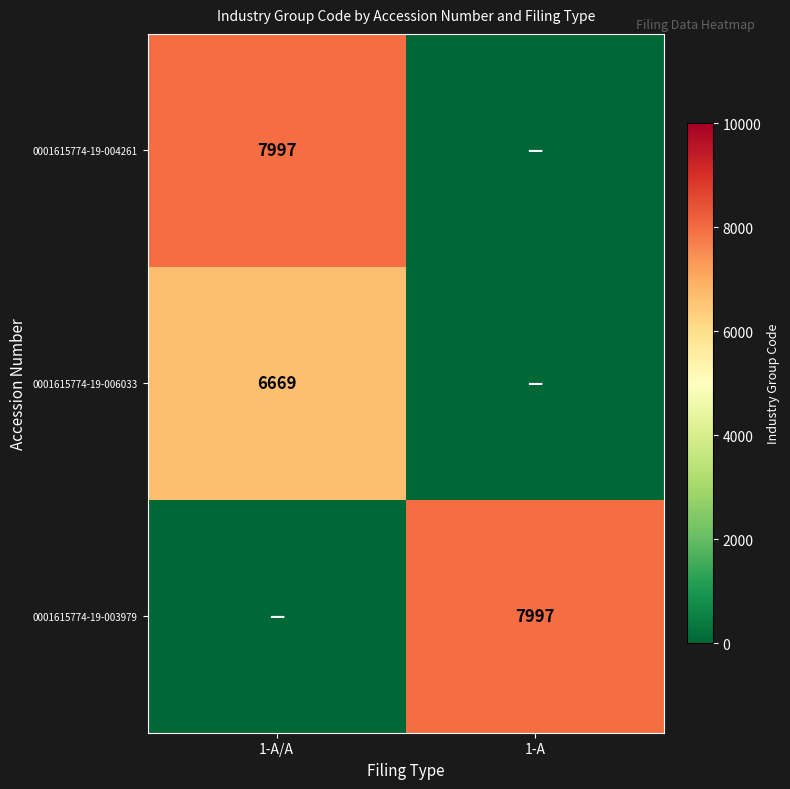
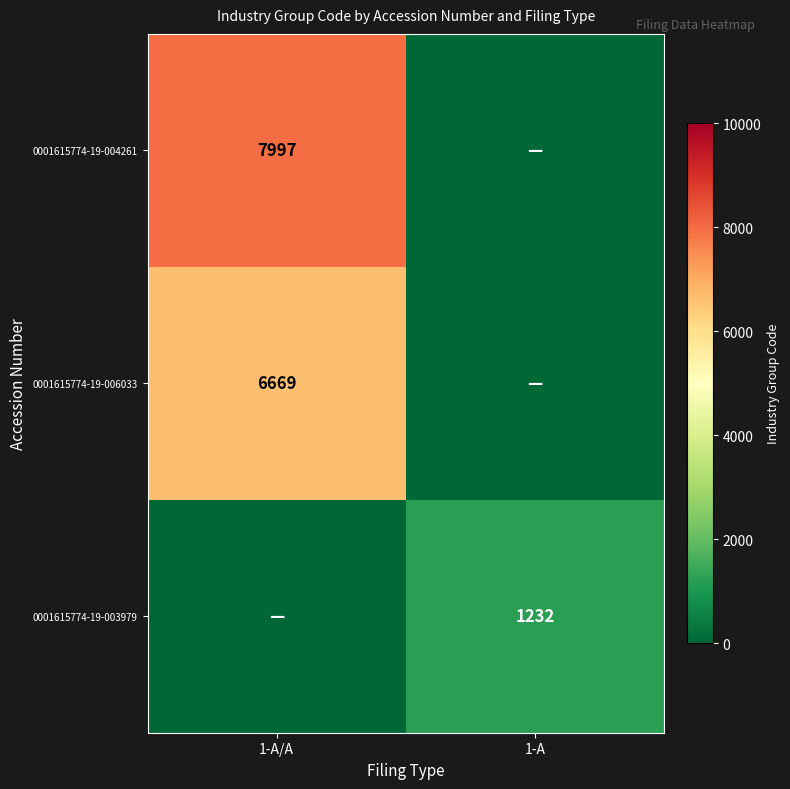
  {
    "0001615774-19-004261": {
      "1-A/A": 7997
    },
    "0001615774-19-006033": {
      "1-A/A": 6669
    },
    "0001615774-19-003979": {
-     "1-A": 7997
+     "1-A": 1232
    }
  }
